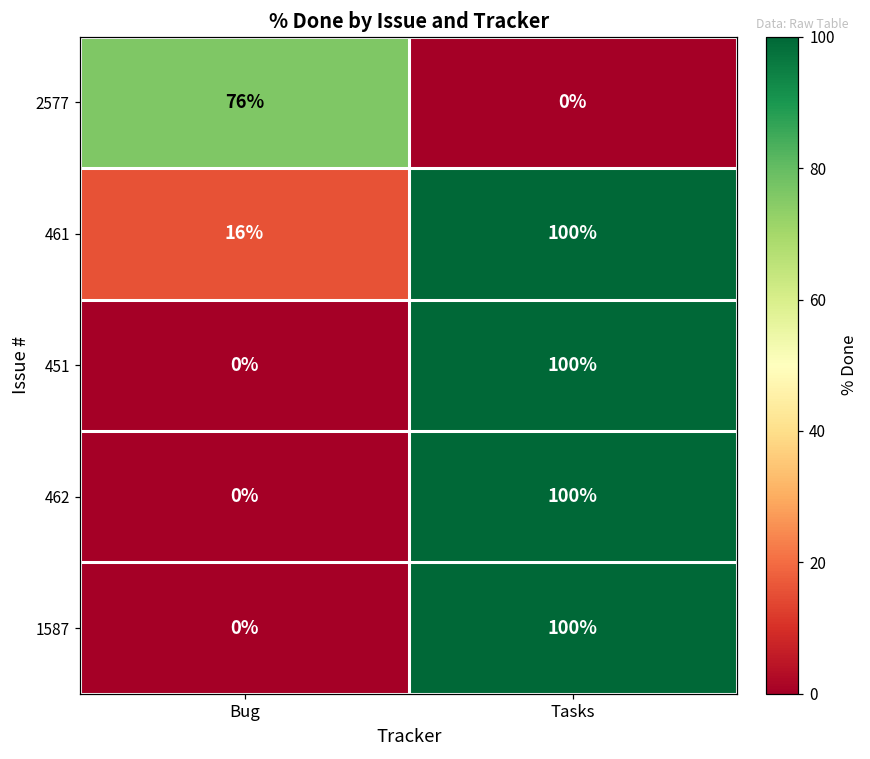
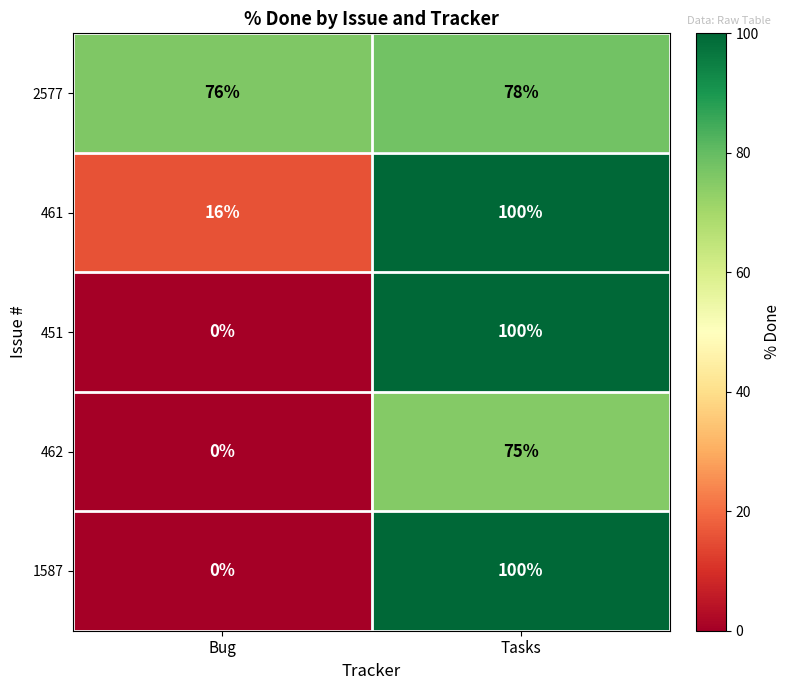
  {
    "2577": {
      "Bug": "76%",
-     "Tasks": "0%"
+     "Tasks": "78%"
    },
    "461": {
      "Bug": "16%",
      "Tasks": "100%"
    },
    "451": {
      "Bug": "0%",
      "Tasks": "100%"
    },
    "462": {
      "Bug": "0%",
-     "Tasks": "100%"
+     "Tasks": "75%"
    },
    "1587": {
      "Bug": "0%",
      "Tasks": "100%"
    }
  }
